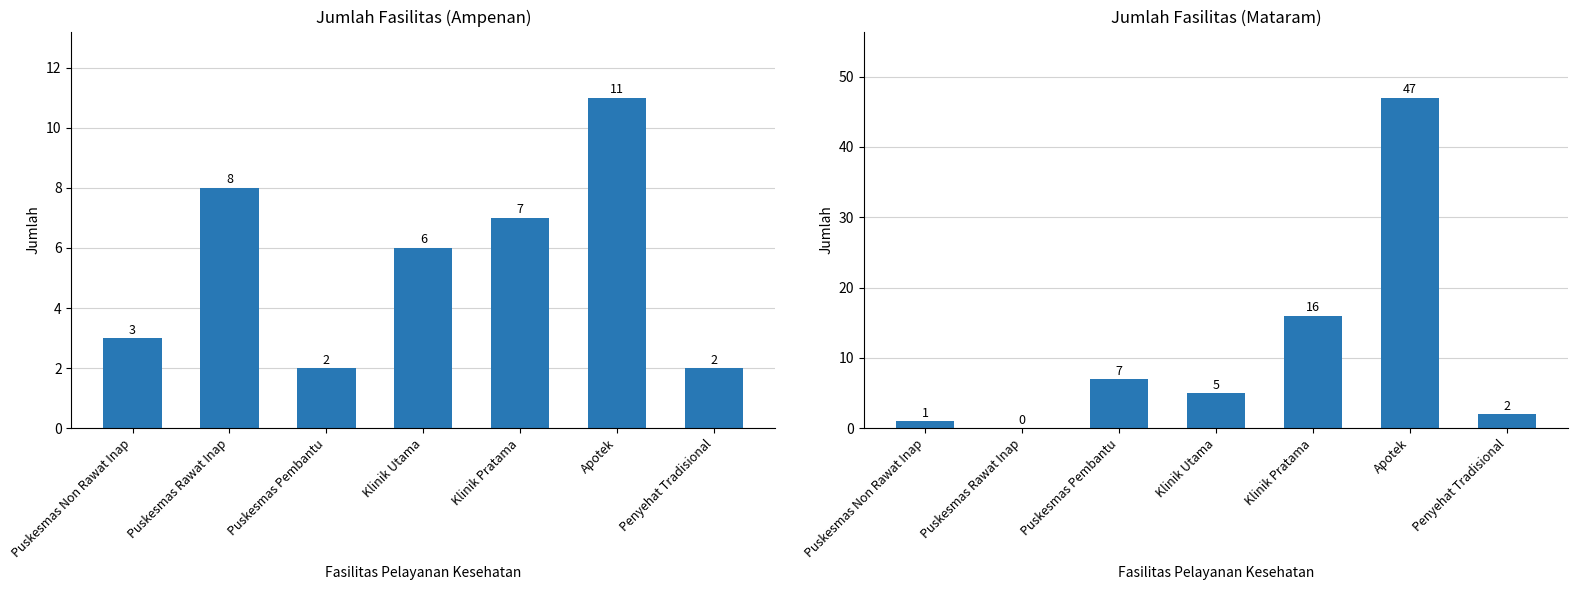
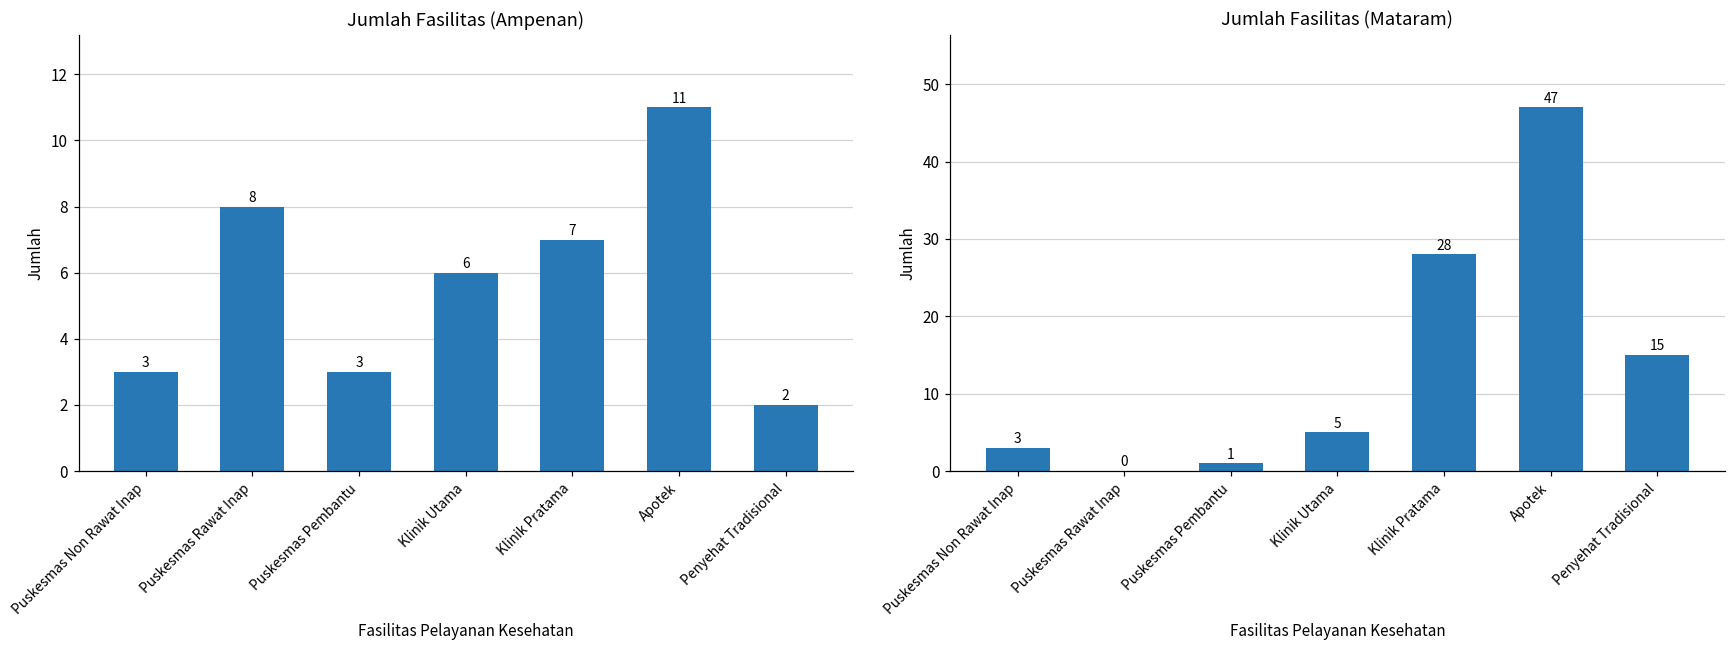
  {
    "Jumlah Fasilitas (Ampenan)": {
      "Puskesmas Non Rawat Inap": 3,
      "Puskesmas Rawat Inap": 8,
-     "Puskesmas Pembantu": 2,
+     "Puskesmas Pembantu": 3,
      "Klinik Utama": 6,
      "Klinik Pratama": 7,
      "Apotek": 11,
      "Penyehat Tradisional": 2
    },
    "Jumlah Fasilitas (Mataram)": {
-     "Puskesmas Non Rawat Inap": 1,
+     "Puskesmas Non Rawat Inap": 3,
      "Puskesmas Rawat Inap": 0,
-     "Puskesmas Pembantu": 7,
+     "Puskesmas Pembantu": 1,
      "Klinik Utama": 5,
-     "Klinik Pratama": 16,
+     "Klinik Pratama": 28,
      "Apotek": 47,
-     "Penyehat Tradisional": 2
+     "Penyehat Tradisional": 15
    }
  }
